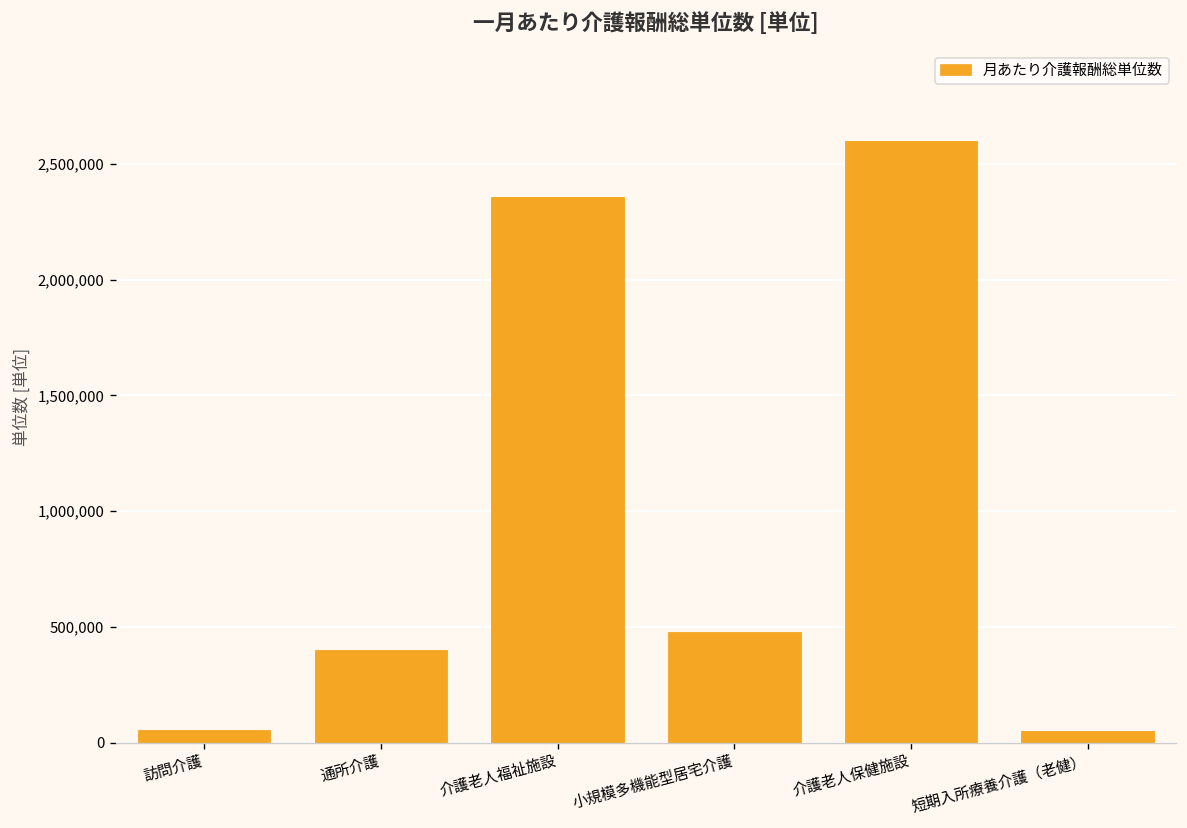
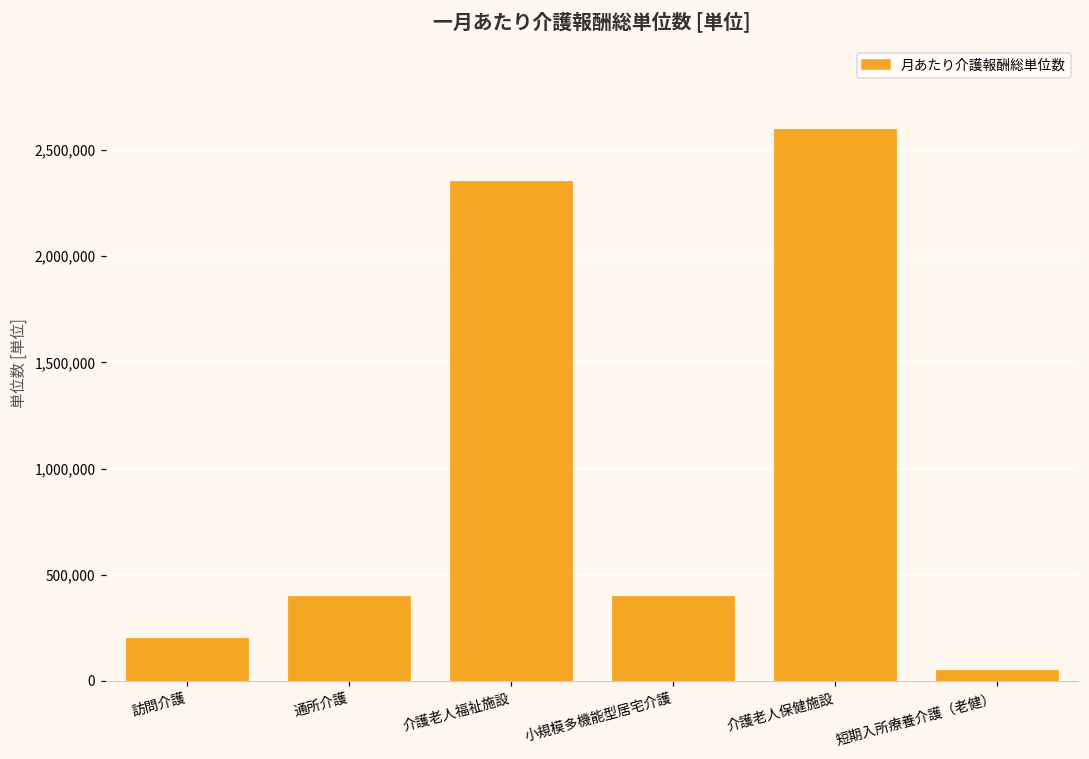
  {
-   "訪問介護": "50,000",
+   "訪問介護": "200,000",
    "通所介護": "400,000",
    "介護老人福祉施設": "2,350,000",
-   "小規模多機能型居宅介護": "480,000",
+   "小規模多機能型居宅介護": "400,000",
    "介護老人保健施設": "2,600,000",
    "短期入所療養介護（老健）": "50,000"
  }
